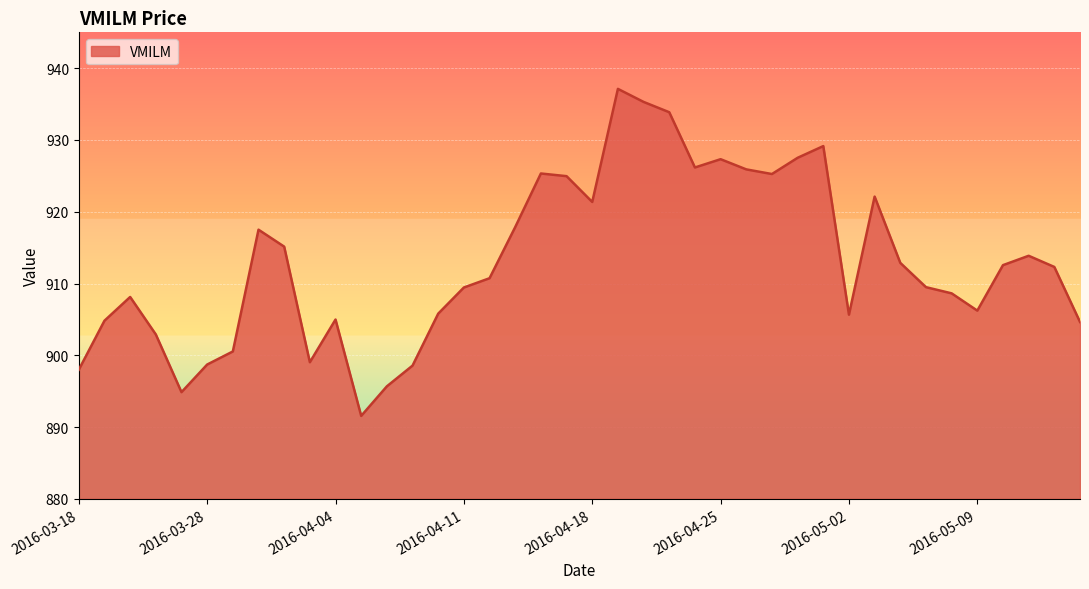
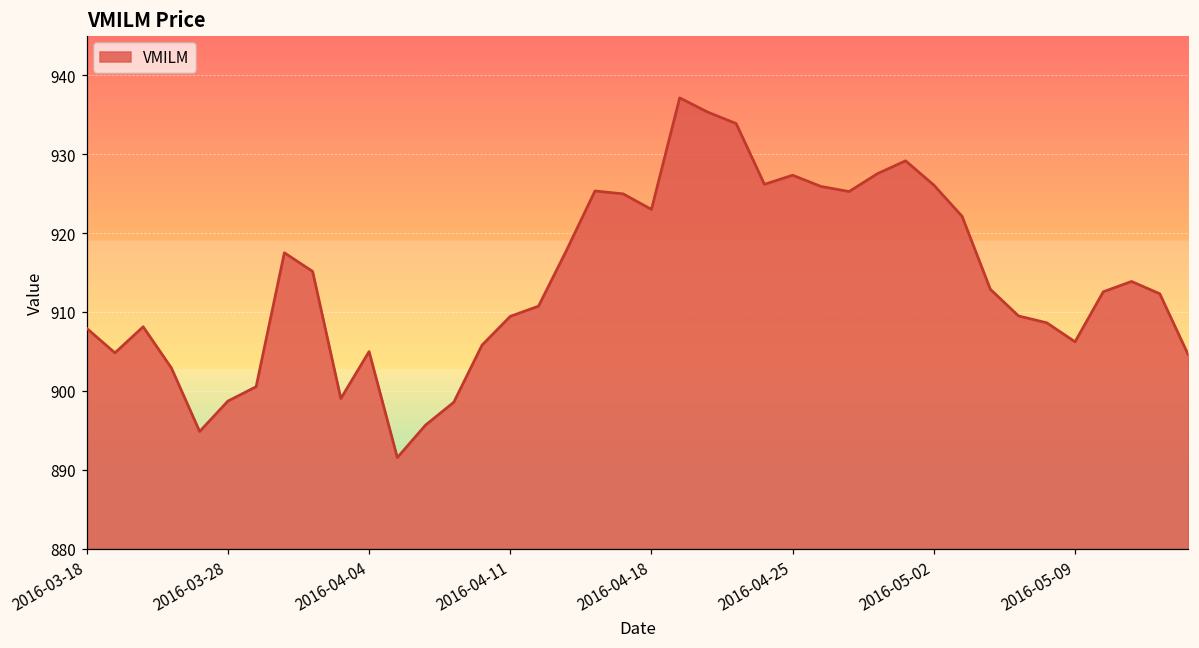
  {
-   "2016-03-18": 898,
+   "2016-03-18": 908,
    "2016-03-28": 899,
    "2016-04-04": 905,
    "2016-04-11": 909,
-   "2016-04-18": 921,
+   "2016-04-18": 923,
    "2016-04-25": 927,
-   "2016-05-02": 906,
+   "2016-05-02": 926,
    "2016-05-09": 906
  }
